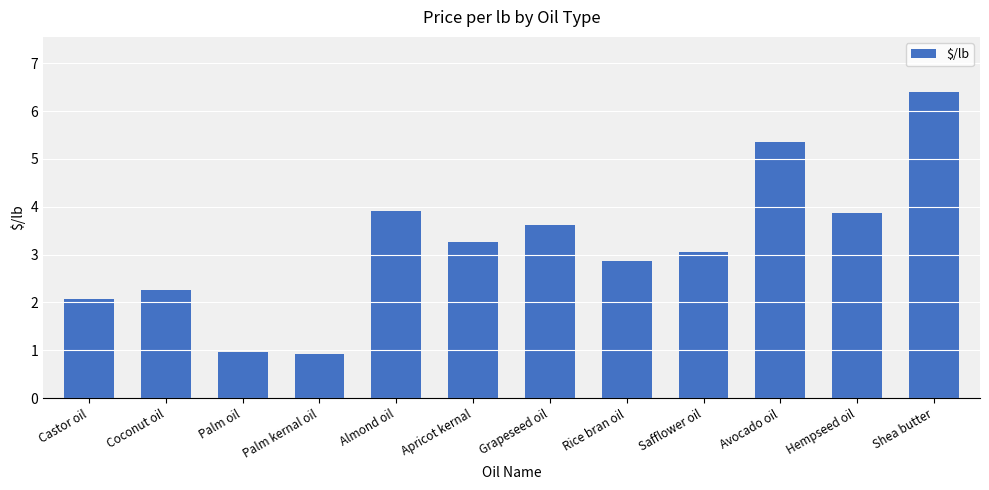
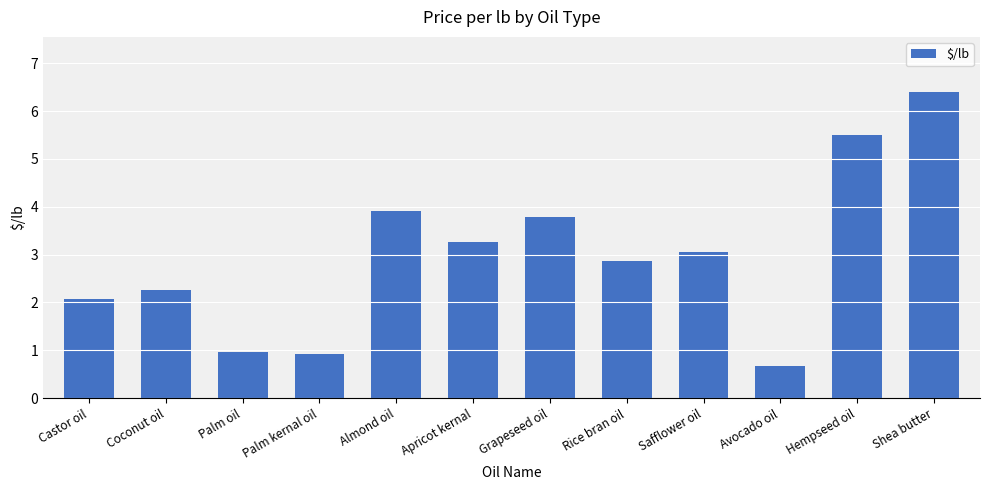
  {
    "Castor oil": 2.1,
    "Coconut oil": 2.3,
    "Palm oil": 1.0,
    "Palm kernal oil": 0.9,
    "Almond oil": 3.9,
    "Apricot kernal": 3.3,
-   "Grapeseed oil": 3.6,
+   "Grapeseed oil": 3.8,
    "Rice bran oil": 2.9,
    "Safflower oil": 3.1,
-   "Avocado oil": 5.4,
-   "Hempseed oil": 3.9,
+   "Avocado oil": 0.7,
+   "Hempseed oil": 5.5,
    "Shea butter": 6.4
  }
